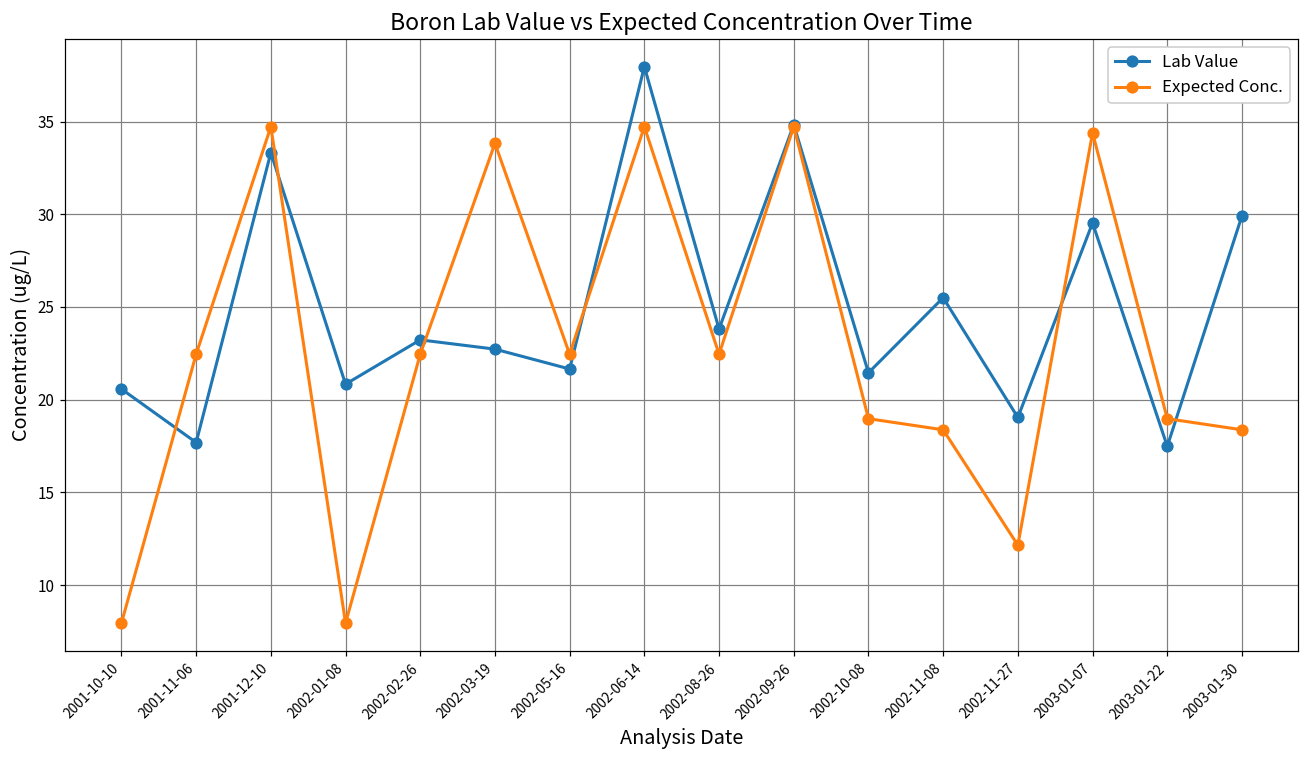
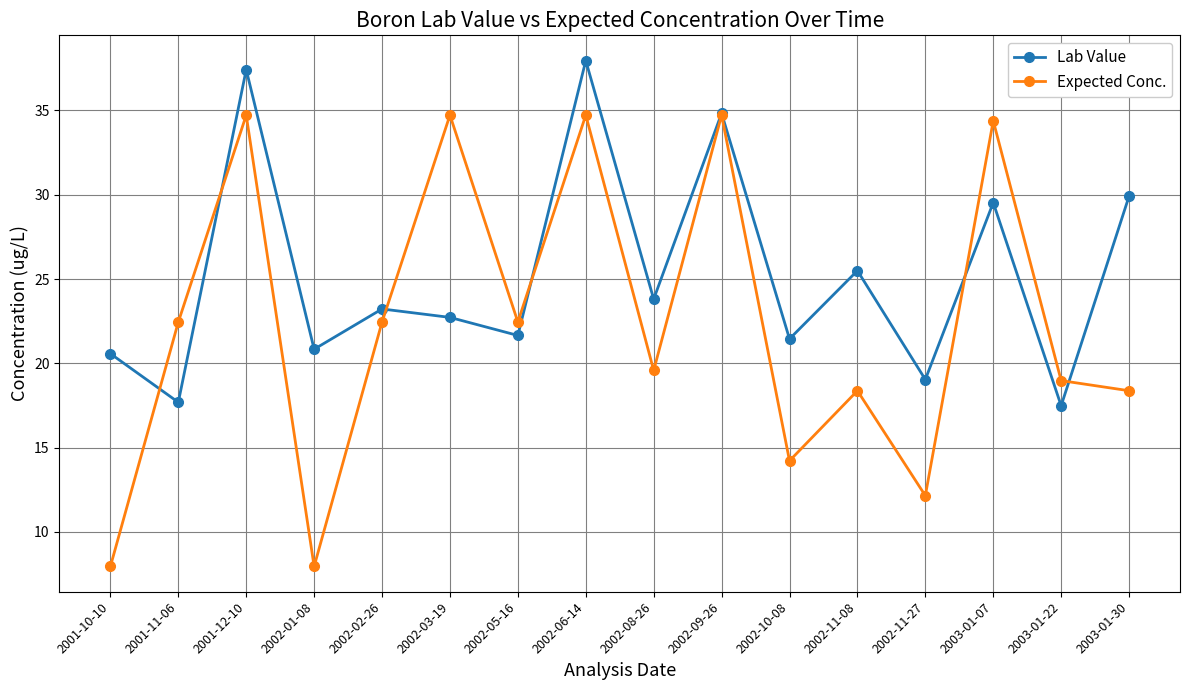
  {
    "Lab Value": {
      "2001-10-10": 20.6,
      "2001-11-06": 17.7,
-     "2001-12-10": 33.3,
+     "2001-12-10": 37.4,
      "2002-01-08": 20.8,
      "2002-02-26": 23.2,
      "2002-03-19": 22.7,
      "2002-05-16": 21.7,
      "2002-06-14": 38.0,
      "2002-08-26": 23.8,
      "2002-10-08": 21.4,
      "2002-11-08": 25.5,
      "2002-11-27": 19.0,
      "2003-01-07": 29.5,
      "2003-01-22": 17.5,
      "2003-01-30": 29.9
    },
    "Expected Conc.": {
      "2001-10-10": 8.0,
      "2001-11-06": 22.5,
      "2001-12-10": 34.7,
      "2002-01-08": 8.0,
      "2002-02-26": 22.5,
-     "2002-03-19": 33.8,
+     "2002-03-19": 34.7,
      "2002-05-16": 22.5,
      "2002-06-14": 34.7,
-     "2002-08-26": 22.5,
-     "2002-10-08": 19.0,
+     "2002-08-26": 19.6,
+     "2002-10-08": 14.2,
      "2002-11-08": 18.4,
      "2002-11-27": 12.2,
      "2003-01-07": 34.4,
      "2003-01-22": 19.0,
      "2003-01-30": 18.4
    }
  }
